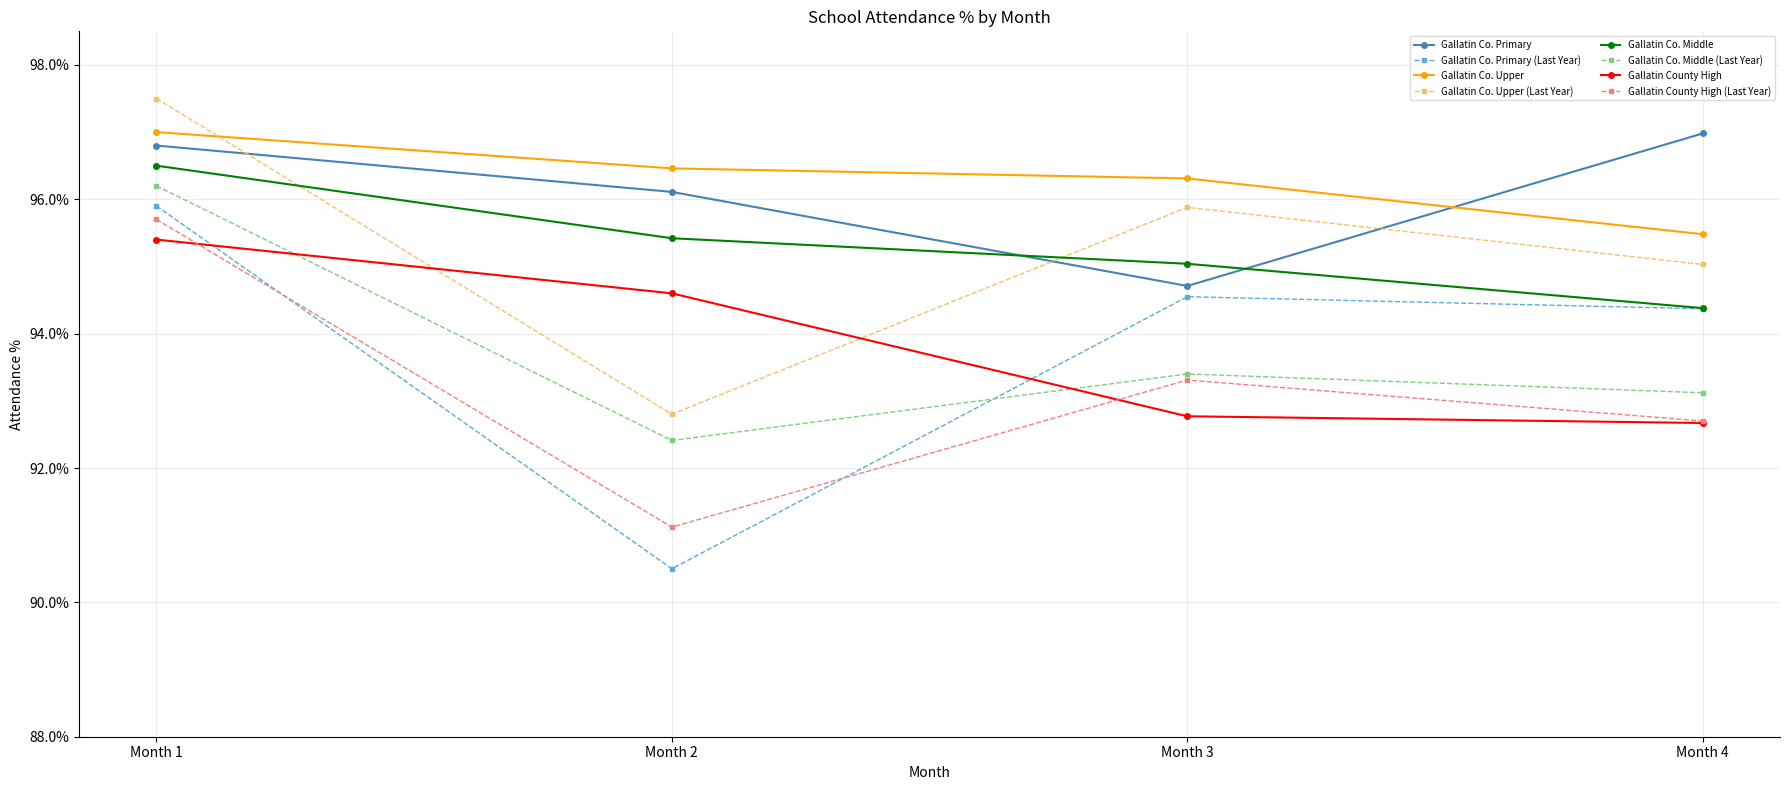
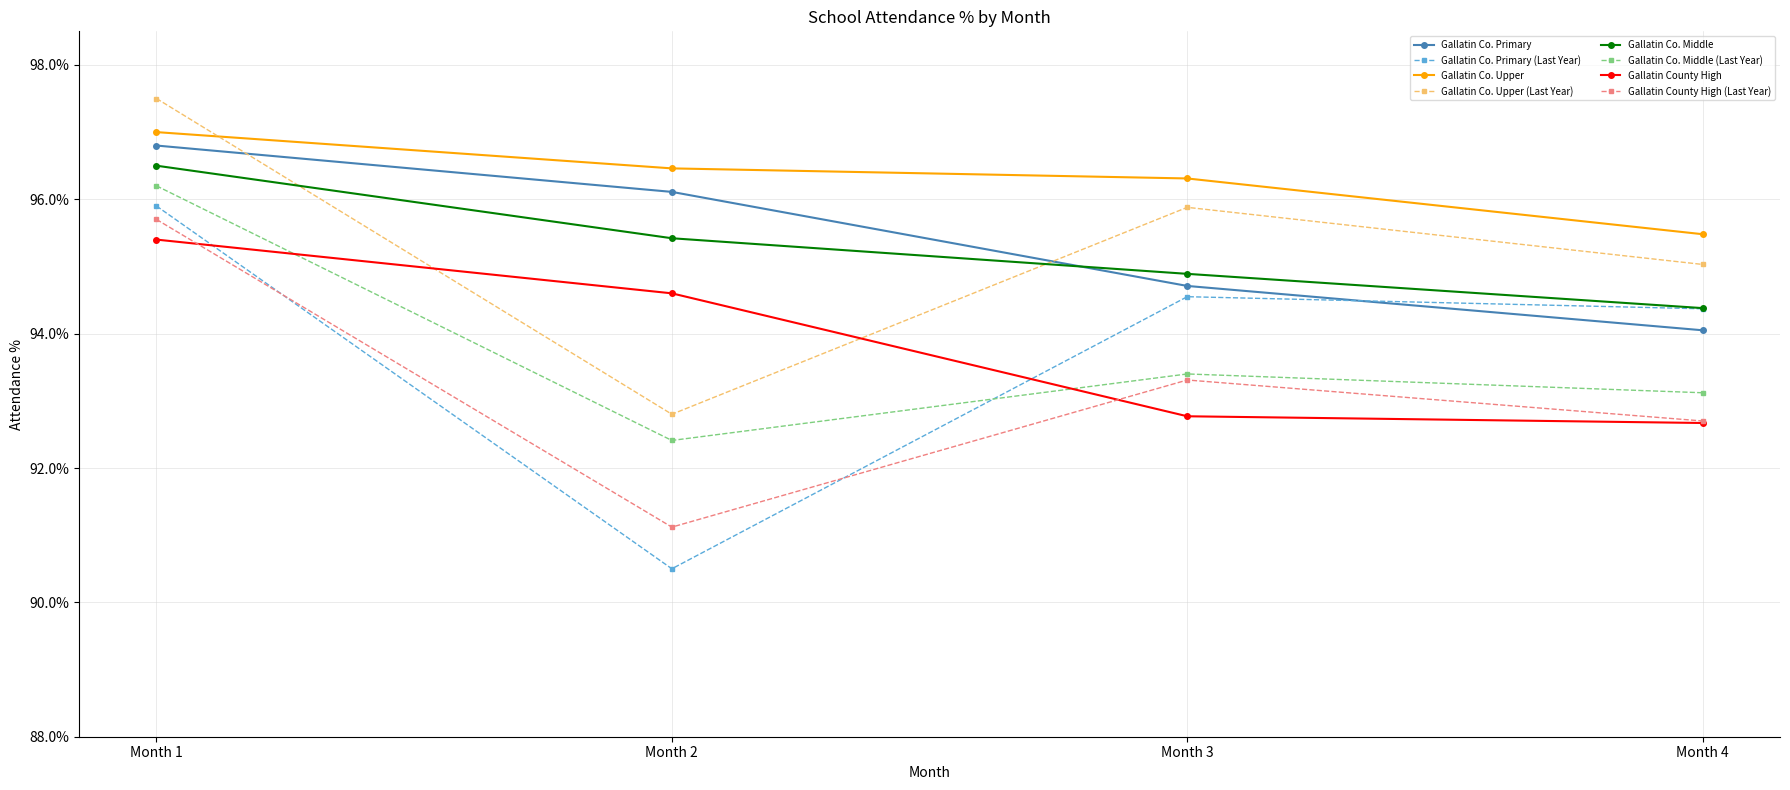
  {
    "Gallatin Co. Primary": {
      "Month 1": "96.8%",
      "Month 2": "96.1%",
      "Month 3": "94.7%",
-     "Month 4": "97.0%"
+     "Month 4": "94.1%"
    },
    "Gallatin Co. Primary (Last Year)": {
      "Month 1": "95.9%",
      "Month 2": "90.5%",
      "Month 3": "94.6%"
    },
    "Gallatin Co. Upper": {
      "Month 1": "97.0%",
      "Month 2": "96.5%",
      "Month 3": "96.3%",
      "Month 4": "95.5%"
    },
    "Gallatin Co. Upper (Last Year)": {
      "Month 1": "97.5%",
      "Month 2": "92.8%",
      "Month 3": "95.9%",
      "Month 4": "95.0%"
    },
    "Gallatin Co. Middle": {
      "Month 1": "96.5%",
      "Month 2": "95.4%",
-     "Month 3": "95.0%"
+     "Month 3": "94.9%"
    },
    "Gallatin Co. Middle (Last Year)": {
      "Month 1": "96.2%",
      "Month 2": "92.4%",
      "Month 3": "93.4%",
      "Month 4": "93.1%"
    },
    "Gallatin County High": {
      "Month 1": "95.4%",
      "Month 2": "94.6%",
      "Month 3": "92.8%"
    },
    "Gallatin County High (Last Year)": {
      "Month 1": "95.7%",
      "Month 2": "91.1%",
      "Month 3": "93.3%"
    }
  }
